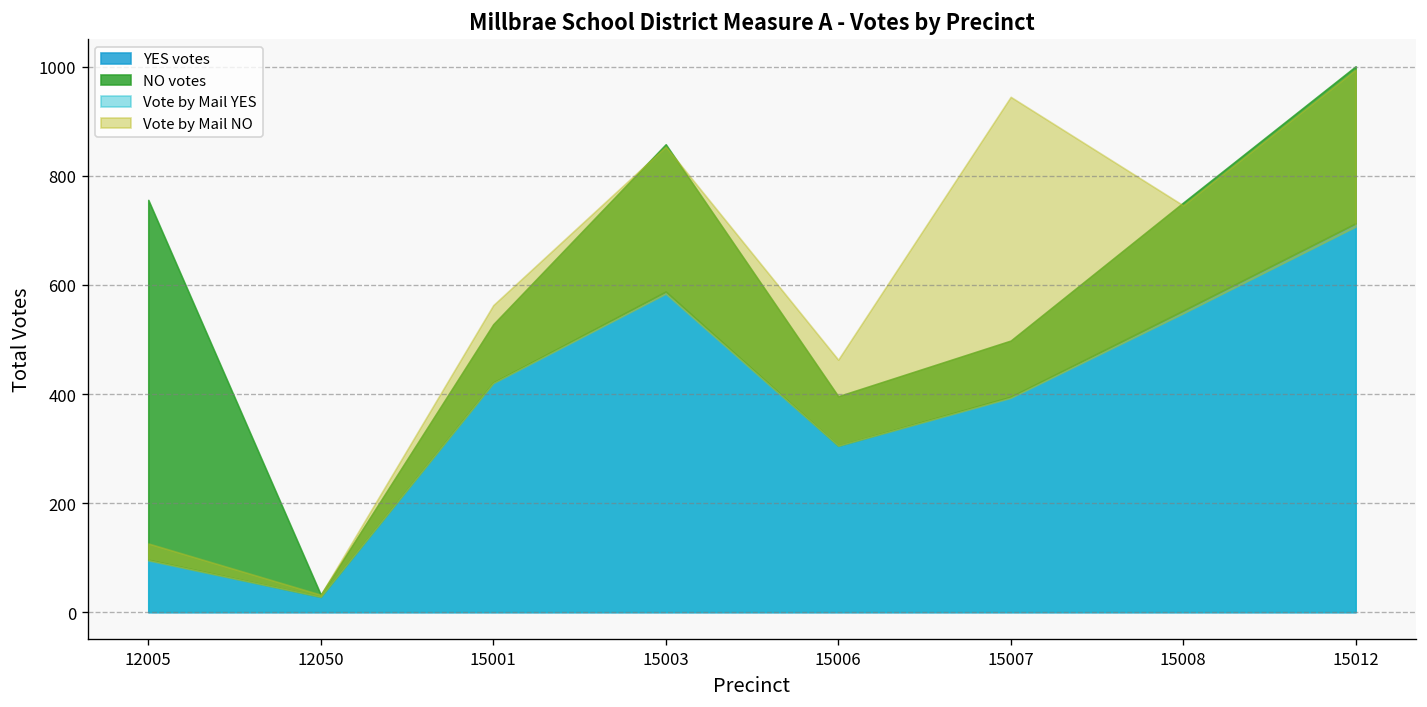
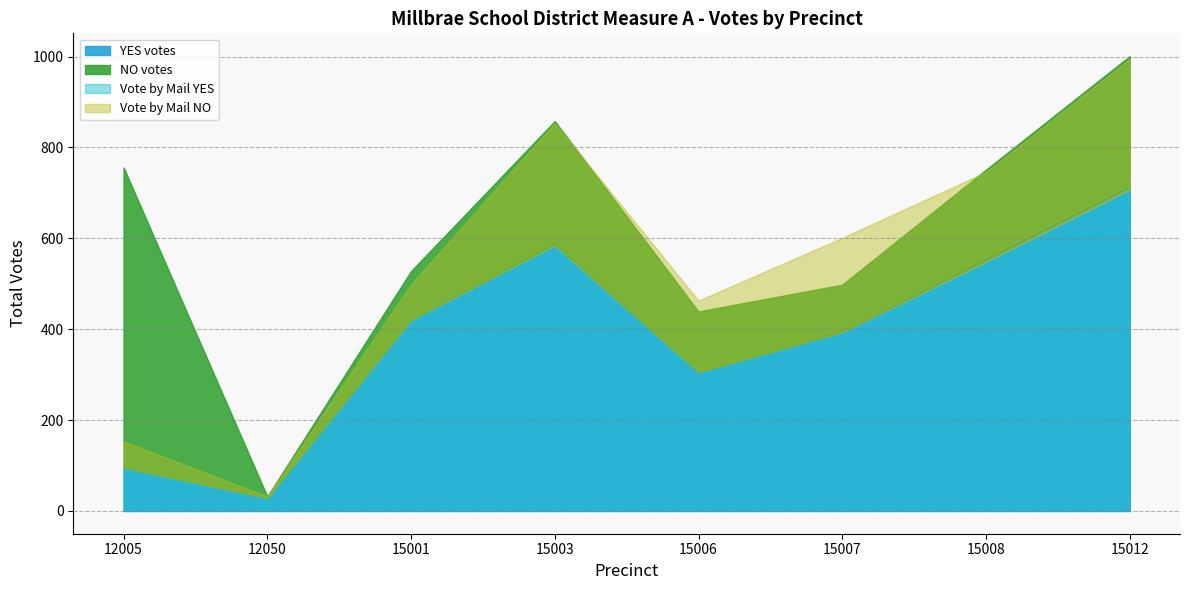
  {
    "NO votes": {
      "12005": 660,
      "15001": 110,
-     "15006": 90,
+     "15006": 130,
      "15007": 100,
      "15012": 290
    },
    "Vote by Mail NO": {
-     "12005": 30,
-     "15001": 140,
+     "12005": 60,
+     "15001": 80,
      "15006": 160,
-     "15007": 550,
+     "15007": 210,
      "15012": 290
    }
  }
